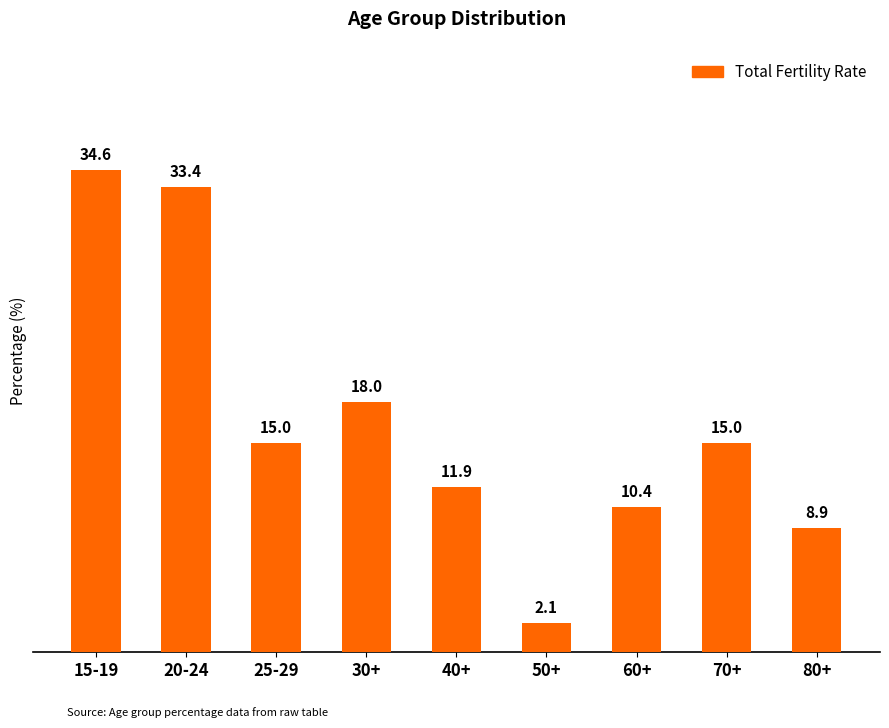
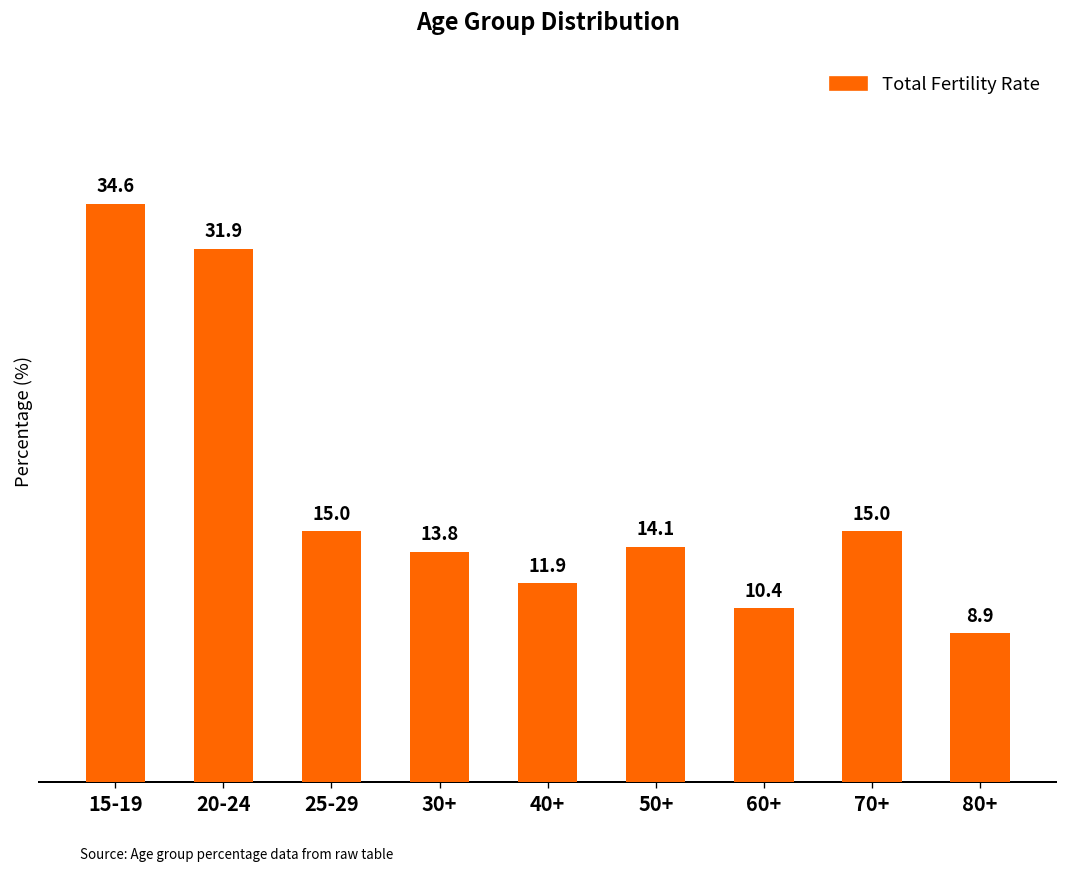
  {
    "15-19": 34.6,
-   "20-24": 33.4,
+   "20-24": 31.9,
    "25-29": 15.0,
-   "30+": 18.0,
+   "30+": 13.8,
    "40+": 11.9,
-   "50+": 2.1,
+   "50+": 14.1,
    "60+": 10.4,
    "70+": 15.0,
    "80+": 8.9
  }
